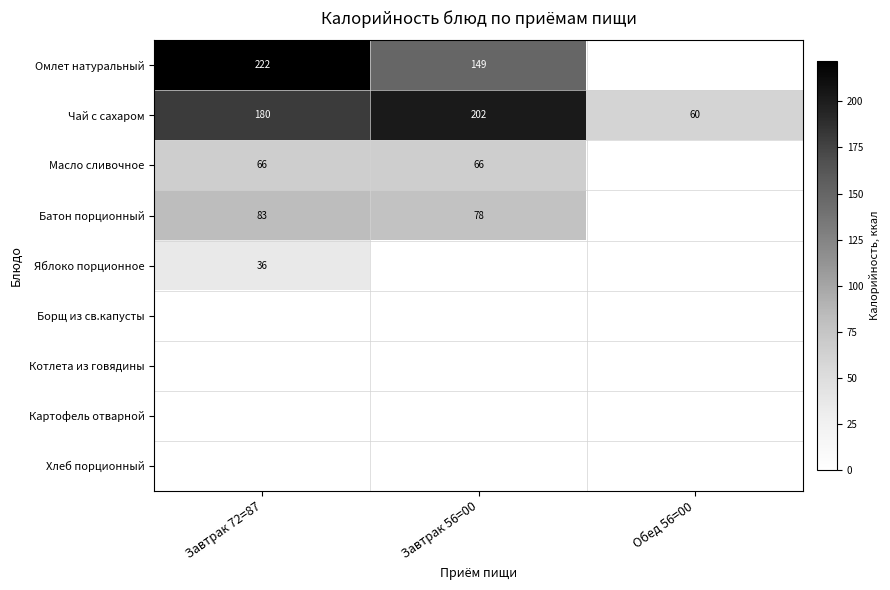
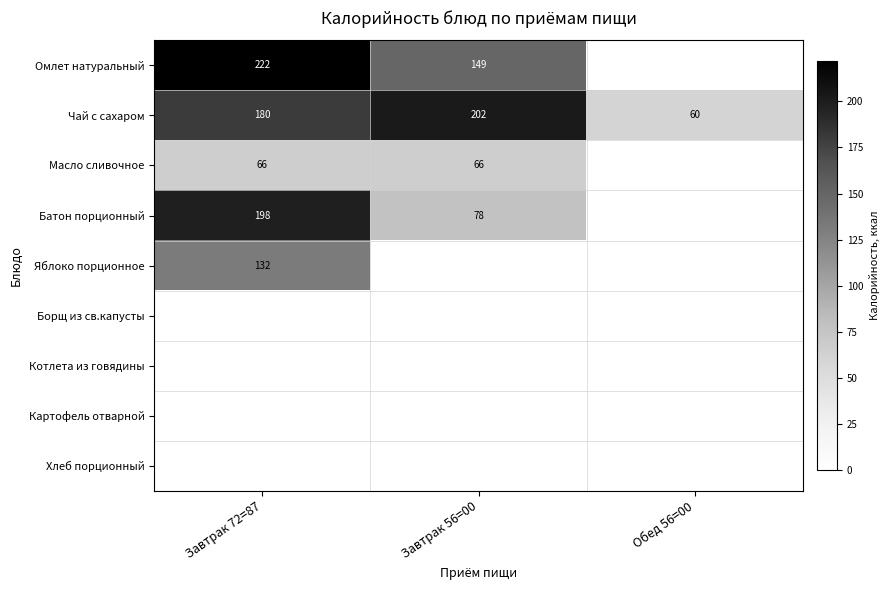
  {
    "Омлет натуральный": {
      "Завтрак 72=87": 222,
      "Завтрак 56=00": 149
    },
    "Чай с сахаром": {
      "Завтрак 72=87": 180,
      "Завтрак 56=00": 202,
      "Обед 56=00": 60
    },
    "Масло сливочное": {
      "Завтрак 72=87": 66,
      "Завтрак 56=00": 66
    },
    "Батон порционный": {
-     "Завтрак 72=87": 83,
+     "Завтрак 72=87": 198,
      "Завтрак 56=00": 78
    },
    "Яблоко порционное": {
-     "Завтрак 72=87": 36
+     "Завтрак 72=87": 132
    }
  }
